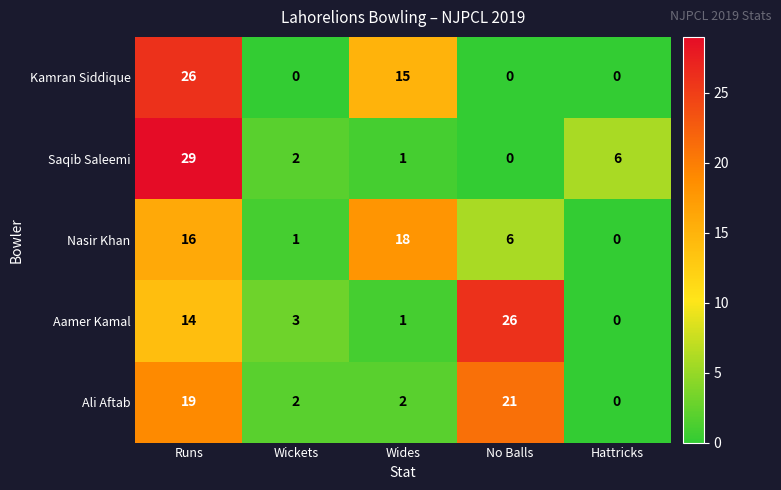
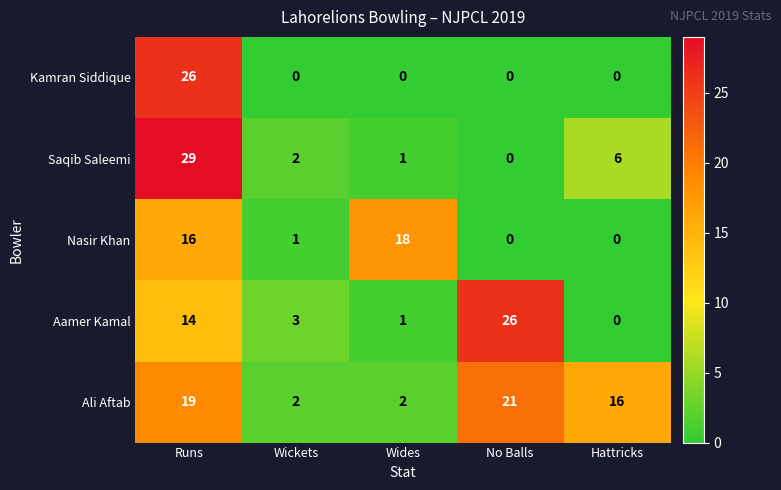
  {
    "Kamran Siddique": {
      "Runs": 26,
      "Wickets": 0,
-     "Wides": 15,
+     "Wides": 0,
      "No Balls": 0,
      "Hattricks": 0
    },
    "Saqib Saleemi": {
      "Runs": 29,
      "Wickets": 2,
      "Wides": 1,
      "No Balls": 0,
      "Hattricks": 6
    },
    "Nasir Khan": {
      "Runs": 16,
      "Wickets": 1,
      "Wides": 18,
-     "No Balls": 6,
+     "No Balls": 0,
      "Hattricks": 0
    },
    "Aamer Kamal": {
      "Runs": 14,
      "Wickets": 3,
      "Wides": 1,
      "No Balls": 26,
      "Hattricks": 0
    },
    "Ali Aftab": {
      "Runs": 19,
      "Wickets": 2,
      "Wides": 2,
      "No Balls": 21,
-     "Hattricks": 0
+     "Hattricks": 16
    }
  }
